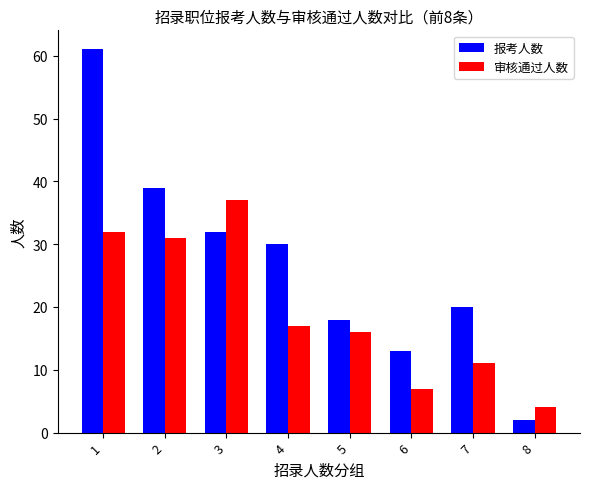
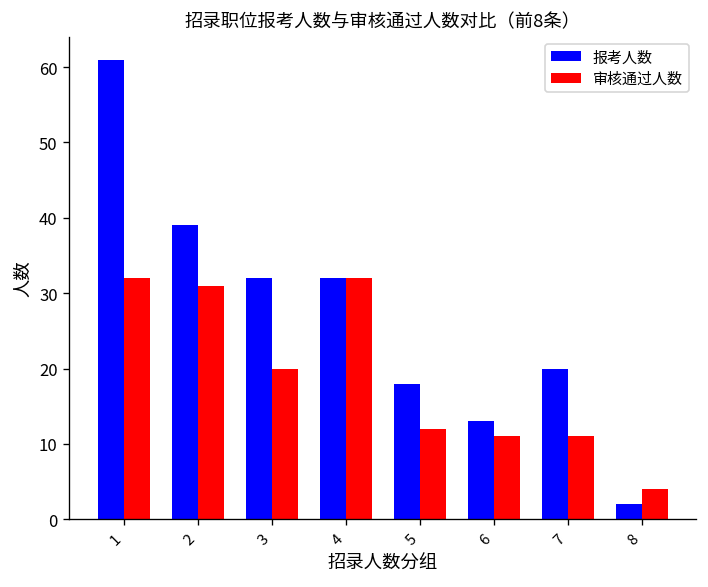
  {
    "报考人数": {
      "1": 61,
      "2": 39,
      "3": 32,
-     "4": 30,
+     "4": 32,
      "5": 18,
      "6": 13,
      "7": 20,
      "8": 2
    },
    "审核通过人数": {
      "1": 32,
      "2": 31,
-     "3": 37,
-     "4": 17,
-     "5": 16,
-     "6": 7,
+     "3": 20,
+     "4": 32,
+     "5": 12,
+     "6": 11,
      "7": 11,
      "8": 4
    }
  }
